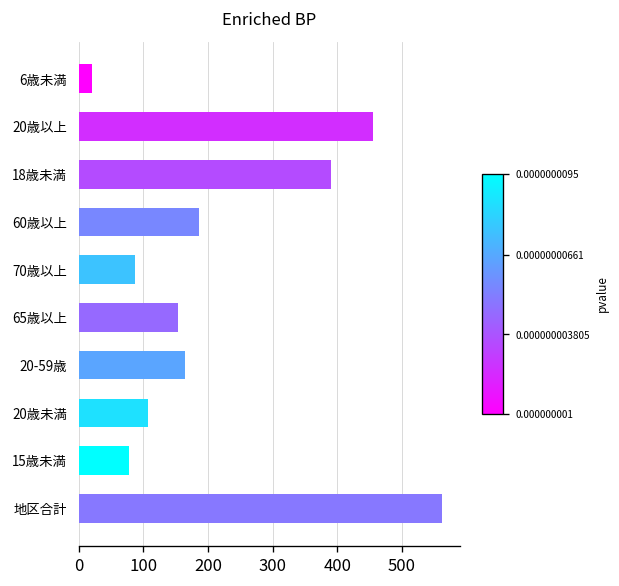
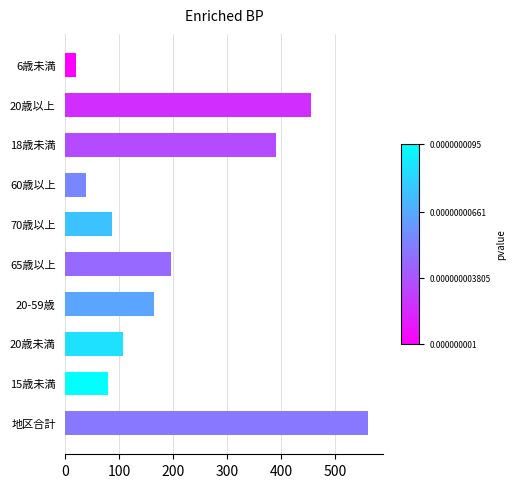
  {
    "6歳未満": 20,
    "20歳以上": 460,
    "18歳未満": 390,
-   "60歳以上": 190,
+   "60歳以上": 40,
    "70歳以上": 90,
-   "65歳以上": 150,
+   "65歳以上": 200,
    "20-59歳": 160,
    "20歳未満": 110,
    "15歳未満": 80,
    "地区合計": 560
  }
